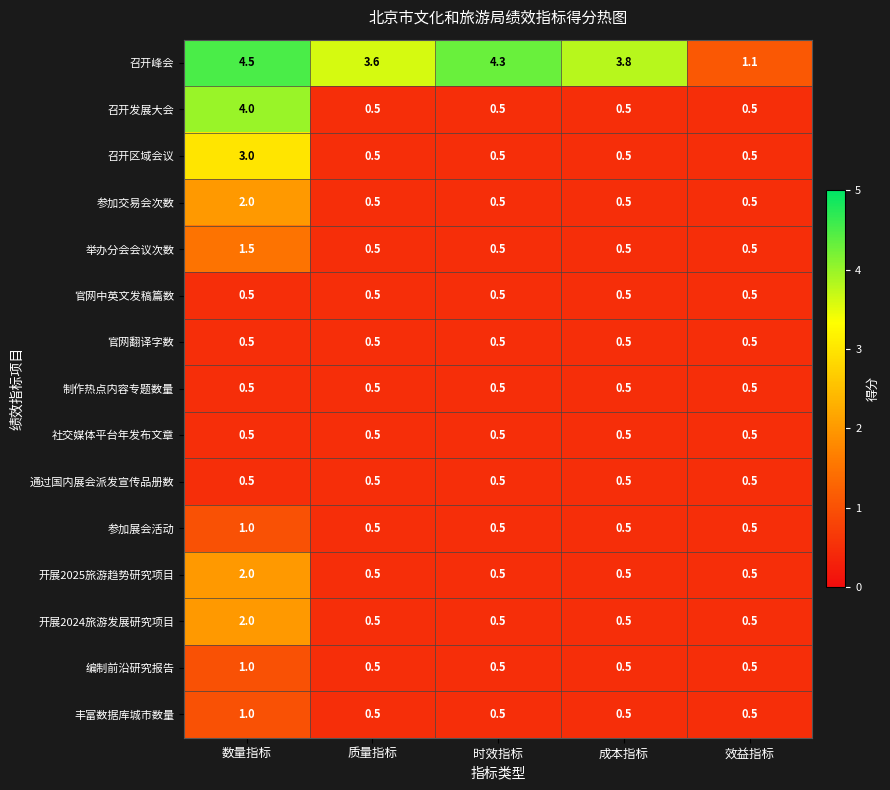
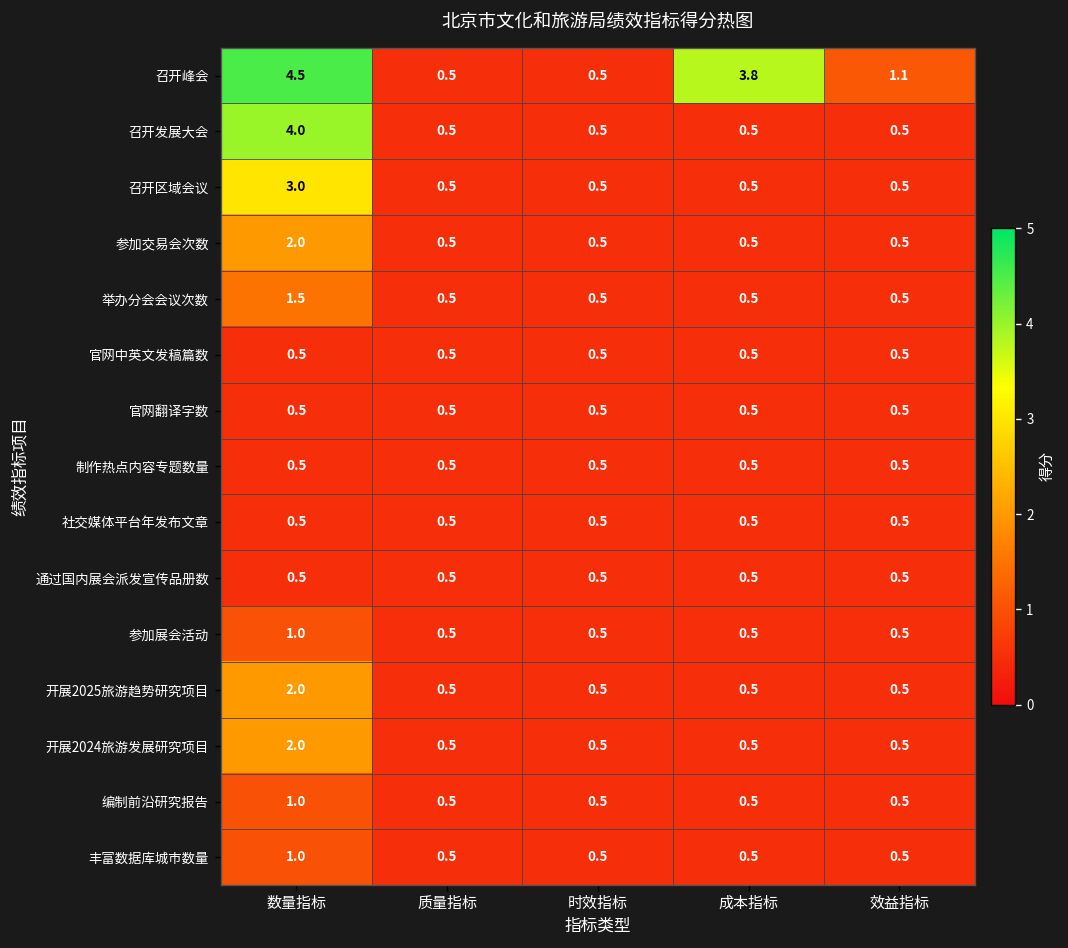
  {
    "召开峰会": {
      "数量指标": 4.5,
-     "质量指标": 3.6,
-     "时效指标": 4.3,
+     "质量指标": 0.5,
+     "时效指标": 0.5,
      "成本指标": 3.8,
      "效益指标": 1.1
    },
    "召开发展大会": {
      "数量指标": 4.0,
      "质量指标": 0.5,
      "时效指标": 0.5,
      "成本指标": 0.5,
      "效益指标": 0.5
    },
    "召开区域会议": {
      "数量指标": 3.0,
      "质量指标": 0.5,
      "时效指标": 0.5,
      "成本指标": 0.5,
      "效益指标": 0.5
    },
    "参加交易会次数": {
      "数量指标": 2.0,
      "质量指标": 0.5,
      "时效指标": 0.5,
      "成本指标": 0.5,
      "效益指标": 0.5
    },
    "举办分会会议次数": {
      "数量指标": 1.5,
      "质量指标": 0.5,
      "时效指标": 0.5,
      "成本指标": 0.5,
      "效益指标": 0.5
    },
    "官网中英文发稿篇数": {
      "数量指标": 0.5,
      "质量指标": 0.5,
      "时效指标": 0.5,
      "成本指标": 0.5,
      "效益指标": 0.5
    },
    "官网翻译字数": {
      "数量指标": 0.5,
      "质量指标": 0.5,
      "时效指标": 0.5,
      "成本指标": 0.5,
      "效益指标": 0.5
    },
    "制作热点内容专题数量": {
      "数量指标": 0.5,
      "质量指标": 0.5,
      "时效指标": 0.5,
      "成本指标": 0.5,
      "效益指标": 0.5
    },
    "社交媒体平台年发布文章": {
      "数量指标": 0.5,
      "质量指标": 0.5,
      "时效指标": 0.5,
      "成本指标": 0.5,
      "效益指标": 0.5
    },
    "通过国内展会派发宣传品册数": {
      "数量指标": 0.5,
      "质量指标": 0.5,
      "时效指标": 0.5,
      "成本指标": 0.5,
      "效益指标": 0.5
    },
    "参加展会活动": {
      "数量指标": 1.0,
      "质量指标": 0.5,
      "时效指标": 0.5,
      "成本指标": 0.5,
      "效益指标": 0.5
    },
    "开展2025旅游趋势研究项目": {
      "数量指标": 2.0,
      "质量指标": 0.5,
      "时效指标": 0.5,
      "成本指标": 0.5,
      "效益指标": 0.5
    },
    "开展2024旅游发展研究项目": {
      "数量指标": 2.0,
      "质量指标": 0.5,
      "时效指标": 0.5,
      "成本指标": 0.5,
      "效益指标": 0.5
    },
    "编制前沿研究报告": {
      "数量指标": 1.0,
      "质量指标": 0.5,
      "时效指标": 0.5,
      "成本指标": 0.5,
      "效益指标": 0.5
    },
    "丰富数据库城市数量": {
      "数量指标": 1.0,
      "质量指标": 0.5,
      "时效指标": 0.5,
      "成本指标": 0.5,
      "效益指标": 0.5
    }
  }
